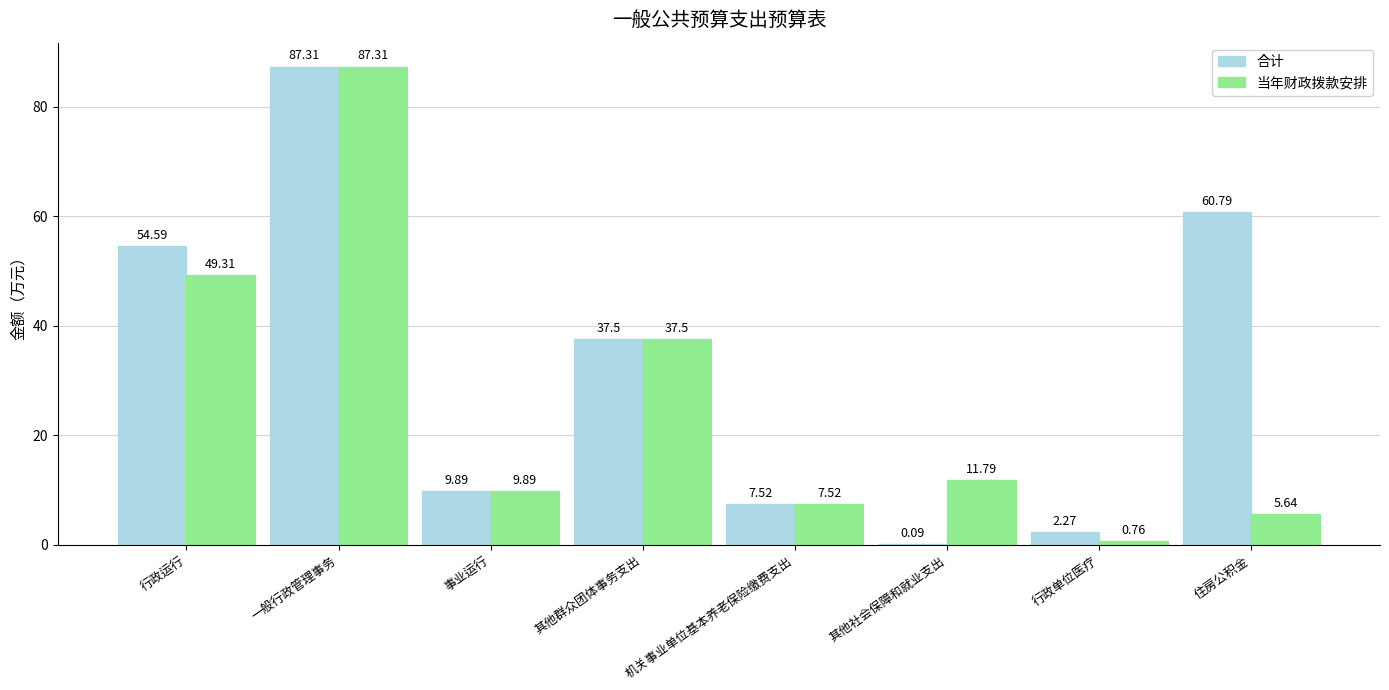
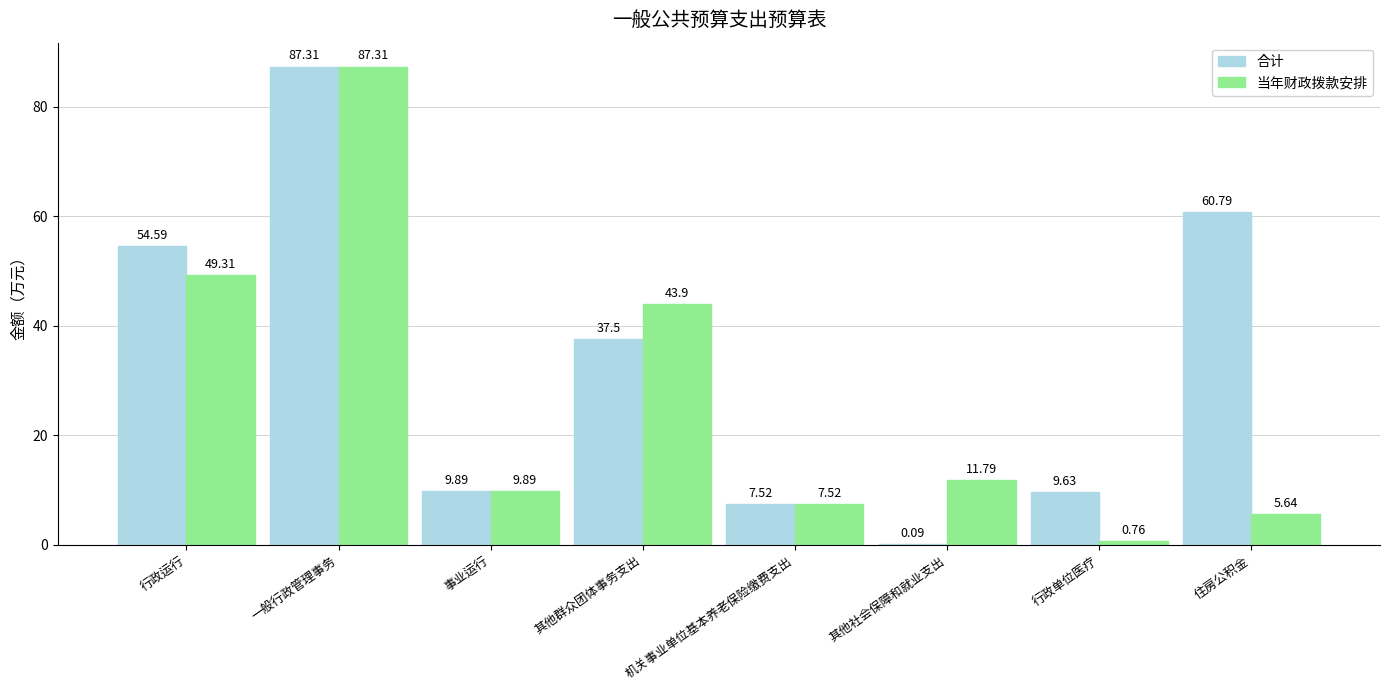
  {
    "合计": {
      "行政运行": 54.59,
      "一般行政管理事务": 87.31,
      "事业运行": 9.89,
      "其他群众团体事务支出": 37.5,
      "机关事业单位基本养老保险缴费支出": 7.52,
      "其他社会保障和就业支出": 0.09,
-     "行政单位医疗": 2.27,
+     "行政单位医疗": 9.63,
      "住房公积金": 60.79
    },
    "当年财政拨款安排": {
      "行政运行": 49.31,
      "一般行政管理事务": 87.31,
      "事业运行": 9.89,
-     "其他群众团体事务支出": 37.5,
+     "其他群众团体事务支出": 43.9,
      "机关事业单位基本养老保险缴费支出": 7.52,
      "其他社会保障和就业支出": 11.79,
      "行政单位医疗": 0.76,
      "住房公积金": 5.64
    }
  }
